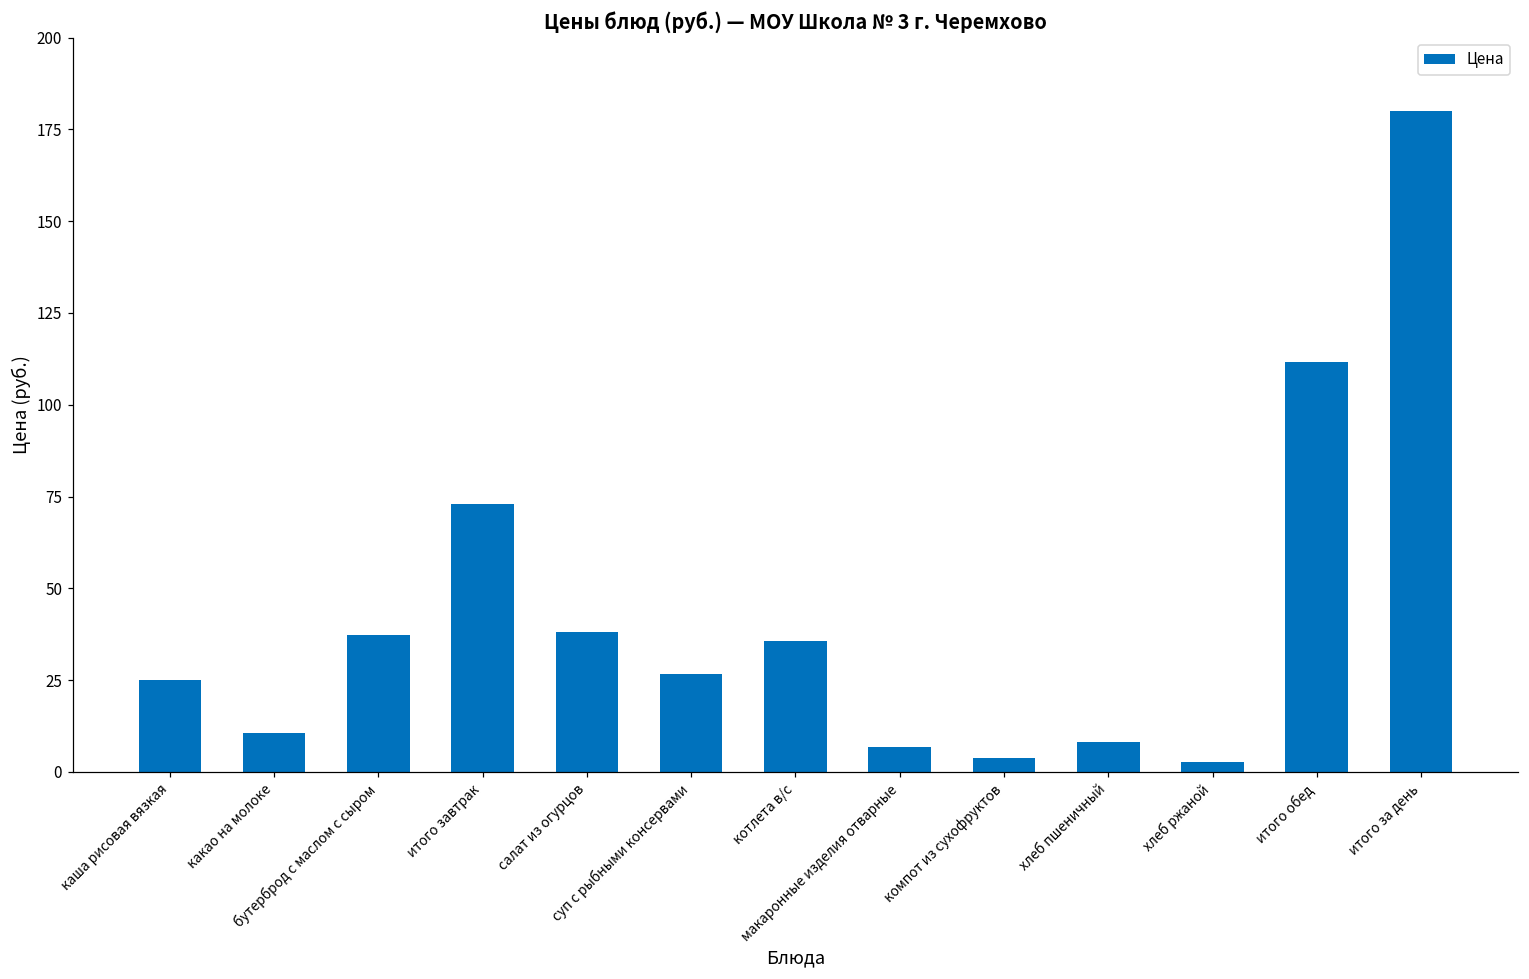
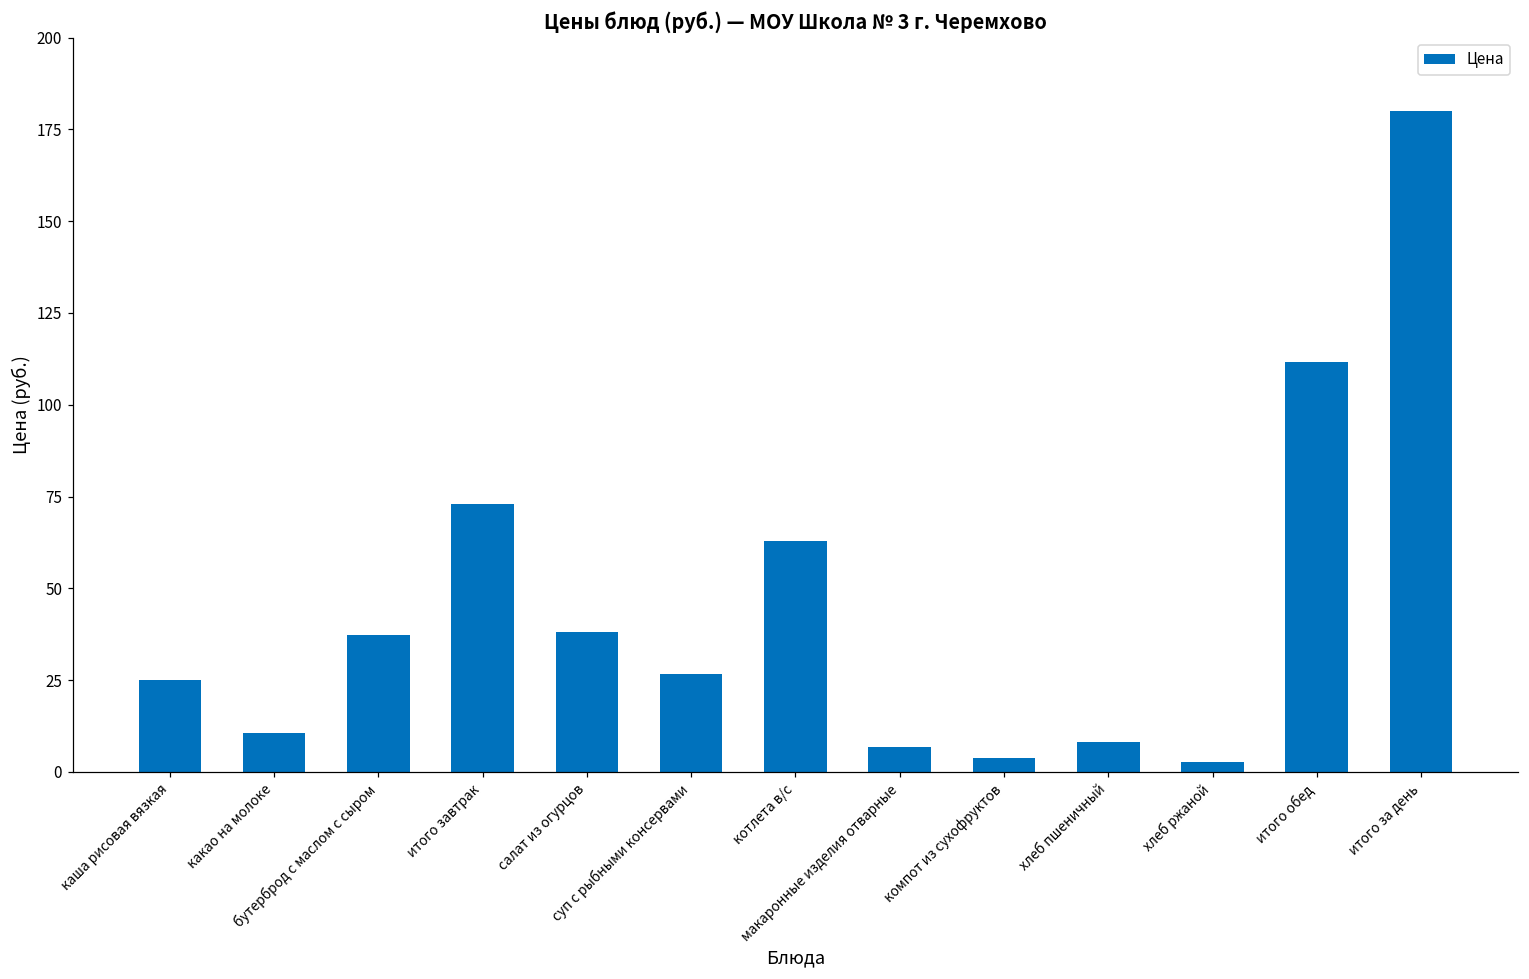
  {
    "каша рисовая вязкая": 25,
    "какао на молоке": 11,
    "бутерброд с маслом с сыром": 37,
    "итого завтрак": 73,
    "салат из огурцов": 38,
    "суп с рыбными консервами": 27,
-   "котлета в/с": 36,
+   "котлета в/с": 63,
    "макаронные изделия отварные": 7,
    "компот из сухофруктов": 4,
    "хлеб пшеничный": 8,
    "хлеб ржаной": 3,
    "итого обед": 112,
    "итого за день": 180
  }
